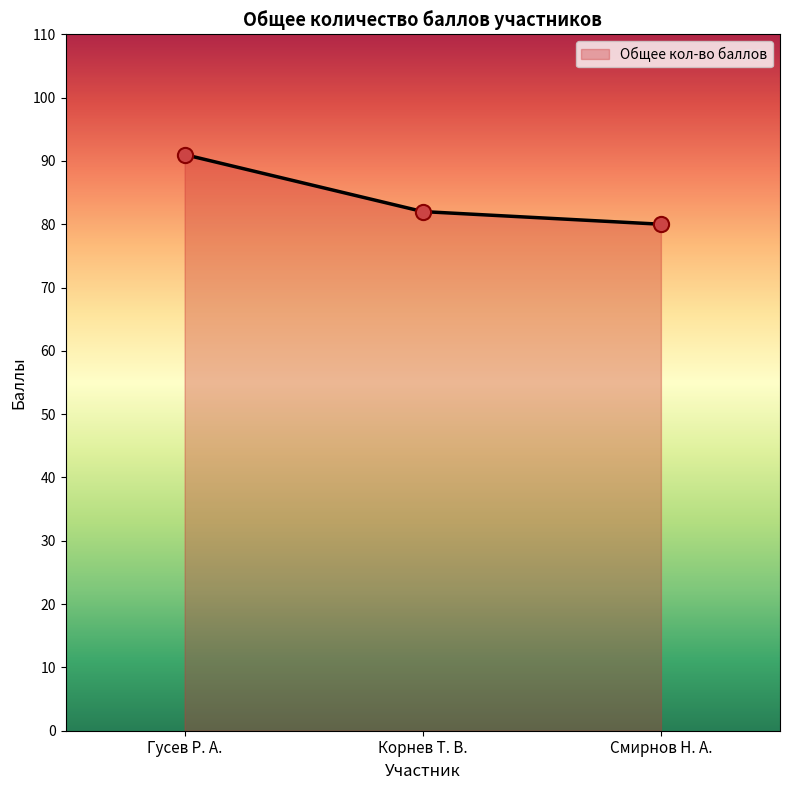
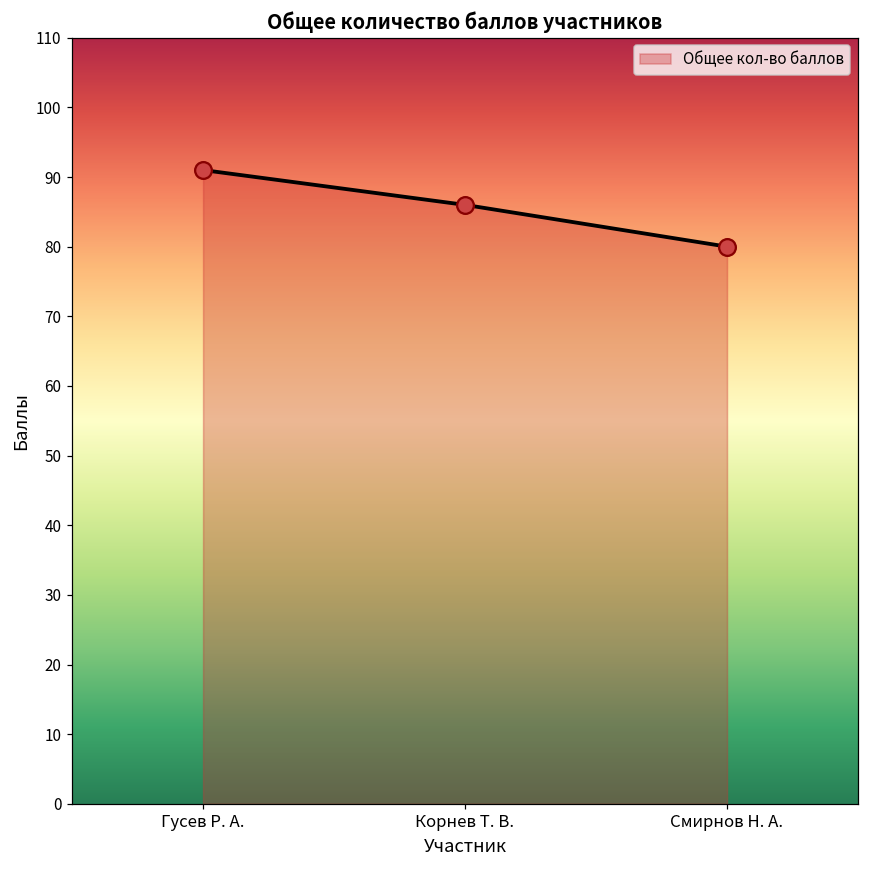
  {
    "Гусев Р. А.": 91,
-   "Корнев Т. В.": 82,
+   "Корнев Т. В.": 86,
    "Смирнов Н. А.": 80
  }
